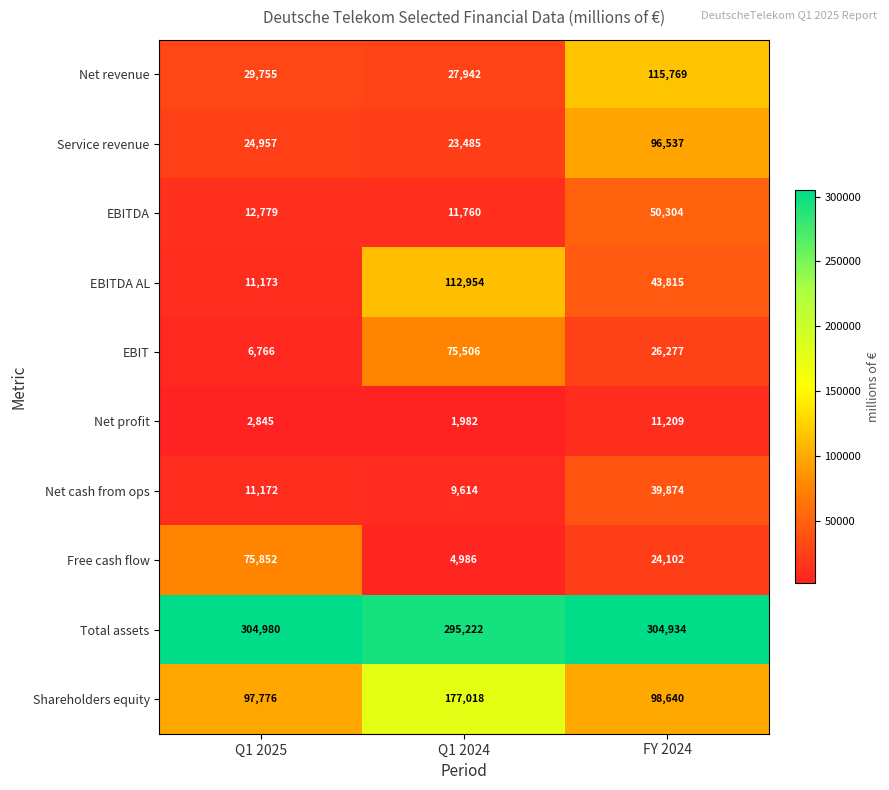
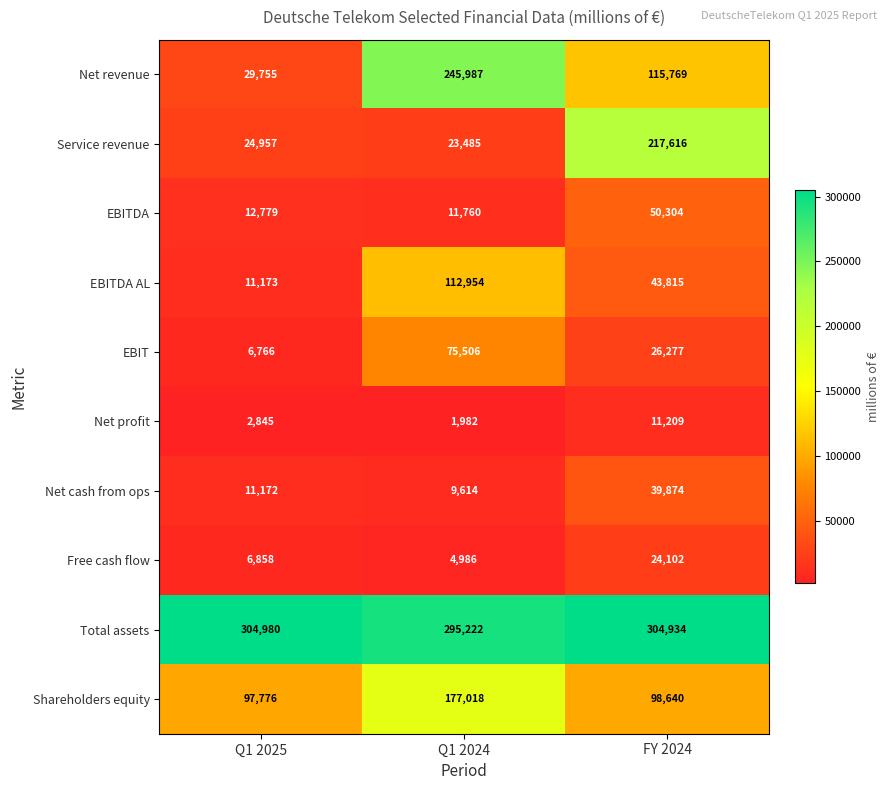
  {
    "Net revenue": {
      "Q1 2025": "29,755",
-     "Q1 2024": "27,942",
+     "Q1 2024": "245,987",
      "FY 2024": "115,769"
    },
    "Service revenue": {
      "Q1 2025": "24,957",
      "Q1 2024": "23,485",
-     "FY 2024": "96,537"
+     "FY 2024": "217,616"
    },
    "EBITDA": {
      "Q1 2025": "12,779",
      "Q1 2024": "11,760",
      "FY 2024": "50,304"
    },
    "EBITDA AL": {
      "Q1 2025": "11,173",
      "Q1 2024": "112,954",
      "FY 2024": "43,815"
    },
    "EBIT": {
      "Q1 2025": "6,766",
      "Q1 2024": "75,506",
      "FY 2024": "26,277"
    },
    "Net profit": {
      "Q1 2025": "2,845",
      "Q1 2024": "1,982",
      "FY 2024": "11,209"
    },
    "Net cash from ops": {
      "Q1 2025": "11,172",
      "Q1 2024": "9,614",
      "FY 2024": "39,874"
    },
    "Free cash flow": {
-     "Q1 2025": "75,852",
+     "Q1 2025": "6,858",
      "Q1 2024": "4,986",
      "FY 2024": "24,102"
    },
    "Total assets": {
      "Q1 2025": "304,980",
      "Q1 2024": "295,222",
      "FY 2024": "304,934"
    },
    "Shareholders equity": {
      "Q1 2025": "97,776",
      "Q1 2024": "177,018",
      "FY 2024": "98,640"
    }
  }
